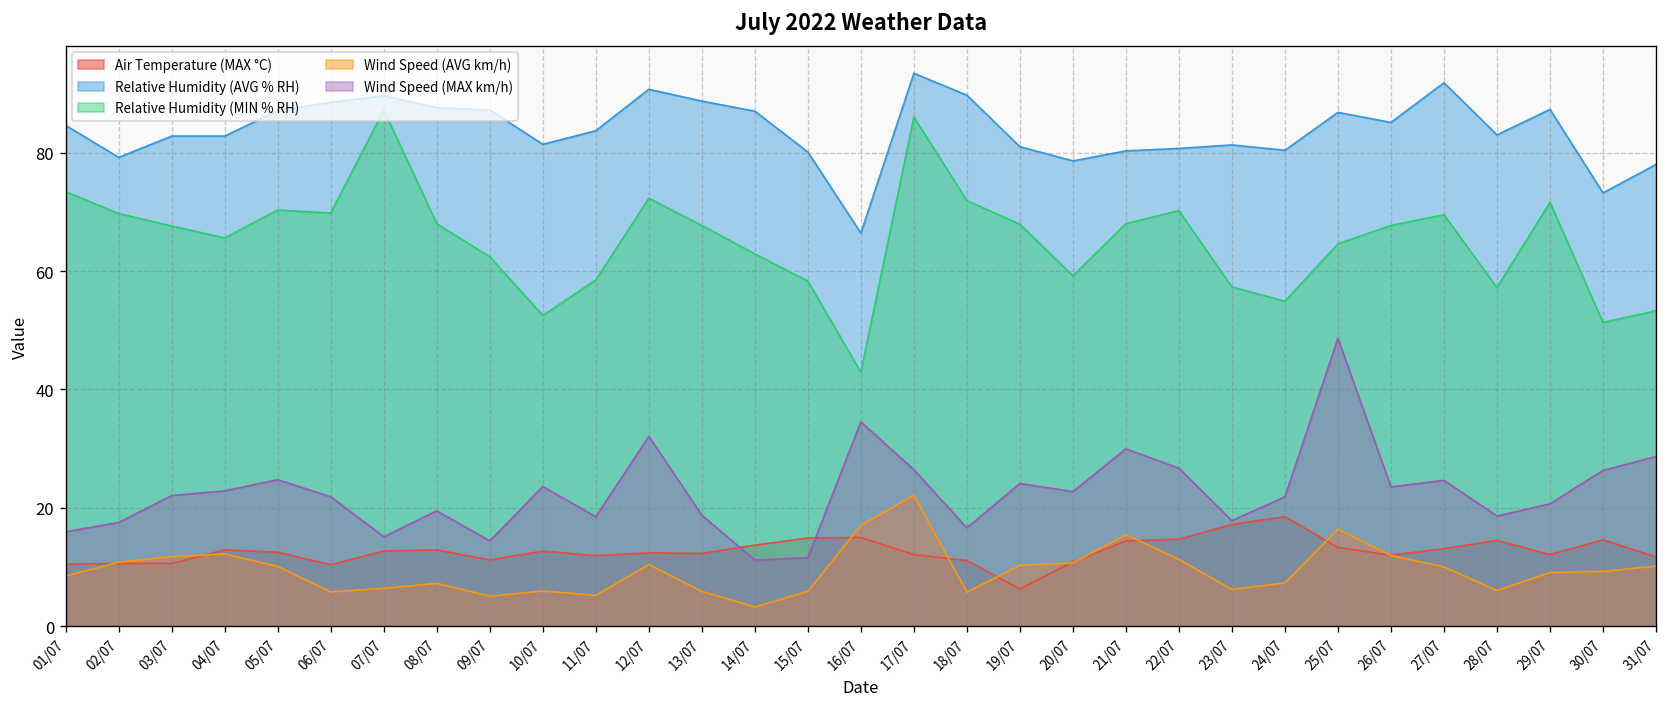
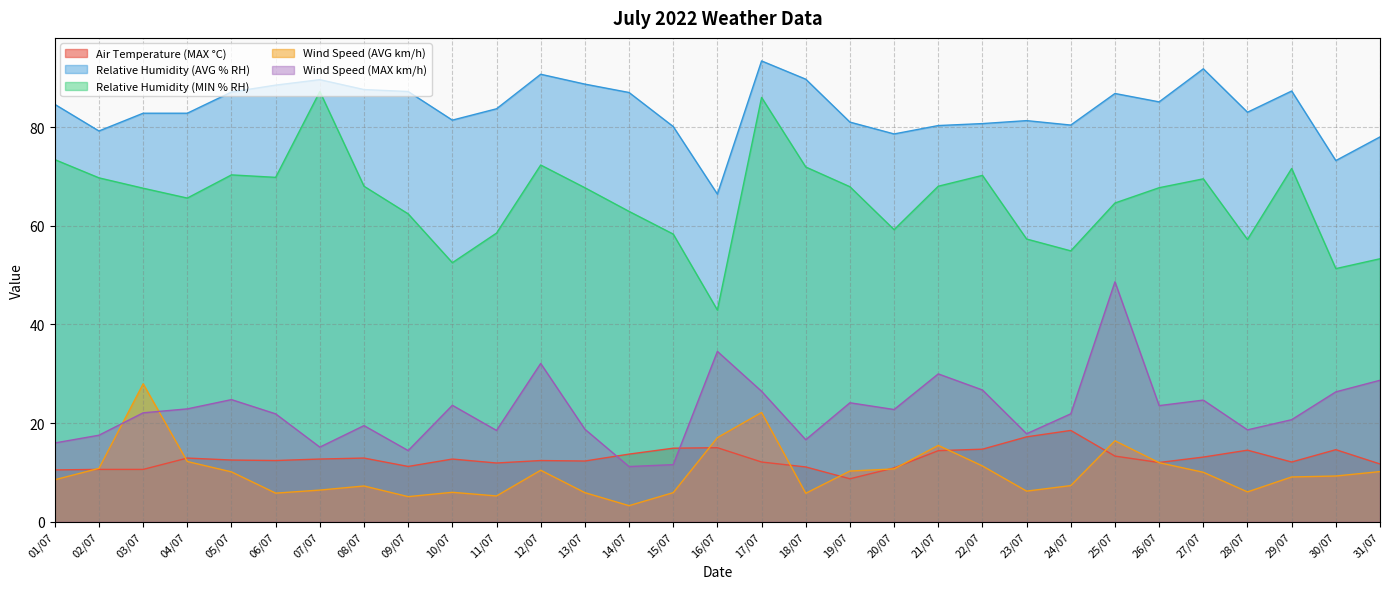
  {
    "Air Temperature (MAX °C)": {
      "01/07": 11,
      "03/07": 11,
      "04/07": 13,
      "05/07": 13,
-     "06/07": 10,
+     "06/07": 12,
      "07/07": 13,
      "08/07": 13,
      "09/07": 11,
      "10/07": 13,
      "11/07": 12,
      "12/07": 12,
      "13/07": 12,
      "14/07": 14,
      "15/07": 15,
      "16/07": 15,
      "17/07": 12,
      "18/07": 11,
-     "19/07": 6,
+     "19/07": 9,
      "21/07": 14,
      "22/07": 15,
      "23/07": 17,
      "24/07": 19,
      "25/07": 13,
      "27/07": 13,
      "28/07": 15,
      "29/07": 12,
      "30/07": 15,
      "31/07": 12
    },
    "Relative Humidity (AVG % RH)": {
      "01/07": 85,
      "02/07": 79,
      "03/07": 83,
      "04/07": 83,
      "10/07": 81,
      "11/07": 84,
      "12/07": 91,
      "13/07": 89,
      "14/07": 87,
      "15/07": 80,
      "16/07": 66,
      "17/07": 93,
      "18/07": 90,
      "19/07": 81,
      "20/07": 79,
      "21/07": 80,
      "22/07": 81,
      "23/07": 81,
      "24/07": 80,
      "25/07": 87,
      "26/07": 85,
      "27/07": 92,
      "28/07": 83,
      "29/07": 87,
      "30/07": 73,
      "31/07": 78
    },
    "Relative Humidity (MIN % RH)": {
      "01/07": 73,
      "02/07": 70,
      "03/07": 68,
      "04/07": 66,
      "05/07": 70,
      "06/07": 70,
      "08/07": 68,
      "09/07": 62,
      "10/07": 53,
      "11/07": 59,
      "12/07": 72,
      "13/07": 68,
      "14/07": 63,
      "15/07": 58,
      "16/07": 43,
      "17/07": 86,
      "18/07": 72,
      "19/07": 68,
      "20/07": 59,
      "21/07": 68,
      "22/07": 70,
      "23/07": 57,
      "24/07": 55,
      "25/07": 65,
      "26/07": 68,
      "27/07": 70,
      "28/07": 57,
      "29/07": 72,
      "30/07": 51,
      "31/07": 53
    },
    "Wind Speed (AVG km/h)": {
      "01/07": 9,
-     "03/07": 12,
+     "03/07": 28,
      "04/07": 12,
      "05/07": 10,
      "06/07": 6,
      "07/07": 6,
      "08/07": 7,
      "09/07": 5,
      "10/07": 6,
      "11/07": 5,
      "12/07": 10,
      "13/07": 6,
      "14/07": 3,
      "15/07": 6,
      "16/07": 17,
      "17/07": 22,
      "18/07": 6,
      "19/07": 10,
      "21/07": 15,
      "22/07": 11,
      "23/07": 6,
      "24/07": 7,
      "25/07": 16,
      "27/07": 10,
      "28/07": 6,
      "29/07": 9,
      "30/07": 9,
      "31/07": 10
    },
    "Wind Speed (MAX km/h)": {
      "01/07": 16,
      "02/07": 18,
      "03/07": 22,
      "04/07": 23,
      "05/07": 25,
      "06/07": 22,
      "07/07": 15,
      "08/07": 19,
      "09/07": 14,
      "10/07": 24,
      "11/07": 19,
      "12/07": 32,
      "13/07": 19,
      "14/07": 11,
      "15/07": 12,
      "16/07": 35,
      "17/07": 26,
      "18/07": 17,
      "19/07": 24,
      "20/07": 23,
      "21/07": 30,
      "22/07": 27,
      "23/07": 18,
      "24/07": 22,
      "25/07": 49,
      "26/07": 24,
      "27/07": 25,
      "28/07": 19,
      "29/07": 21,
      "30/07": 26,
      "31/07": 29
    }
  }
